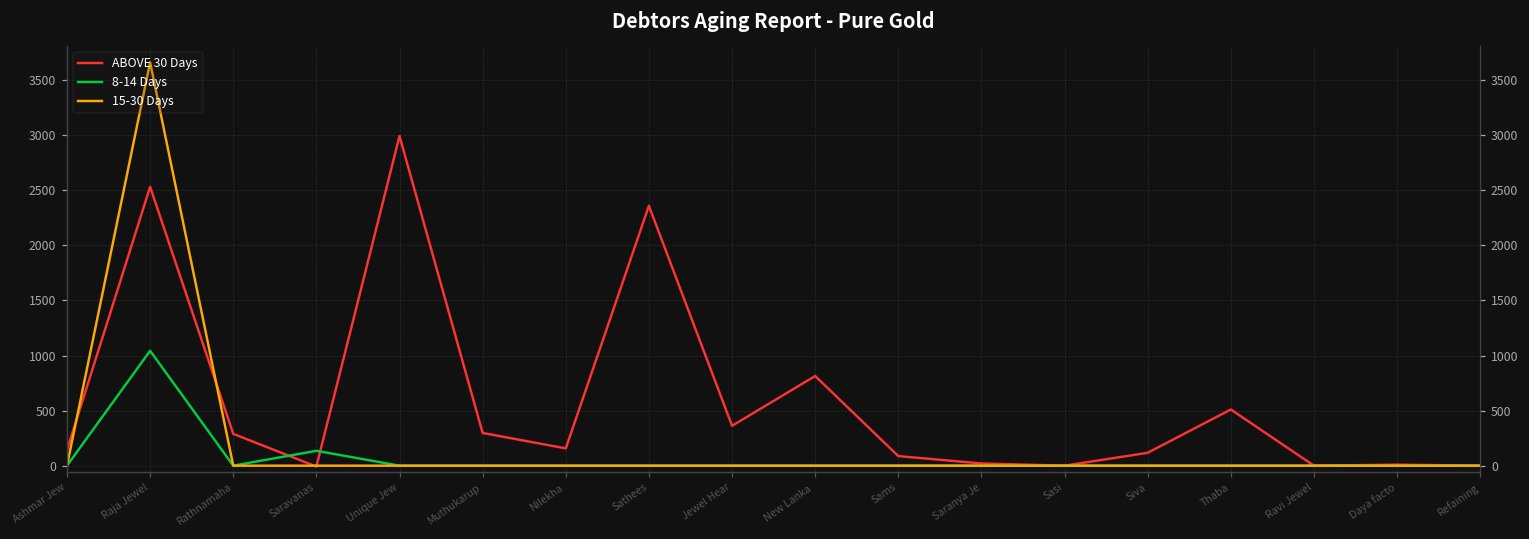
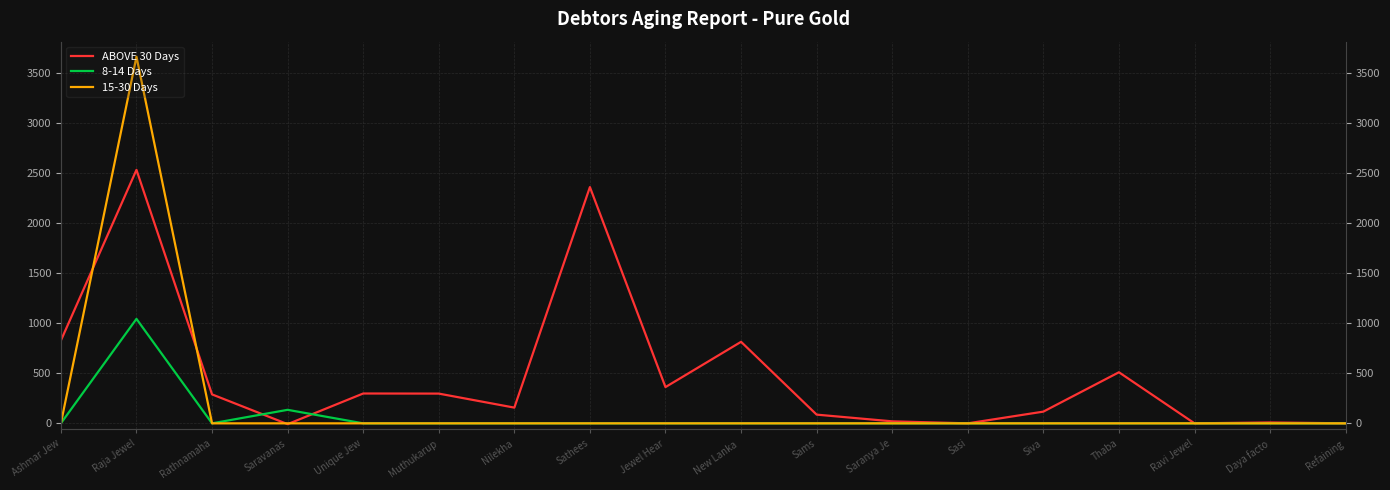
  {
    "ABOVE 30 Days": {
-     "Ashmar Jew": 140,
+     "Ashmar Jew": 830,
      "Raja Jewel": 2530,
      "Rathnamaha": 290,
-     "Unique Jew": 2990,
+     "Unique Jew": 300,
      "Muthukarup": 300,
      "Nilekha": 160,
      "Sathees": 2360,
      "Jewel Hear": 360,
      "New Lanka": 810,
      "Sams": 90,
      "Siva": 120,
      "Thaba": 510
    },
    "8-14 Days": {
      "Raja Jewel": 1040,
      "Saravanas": 140
    }
  }
